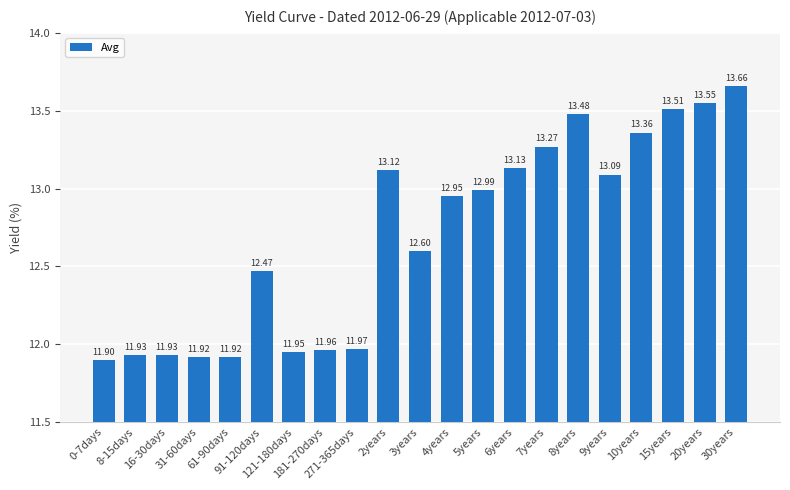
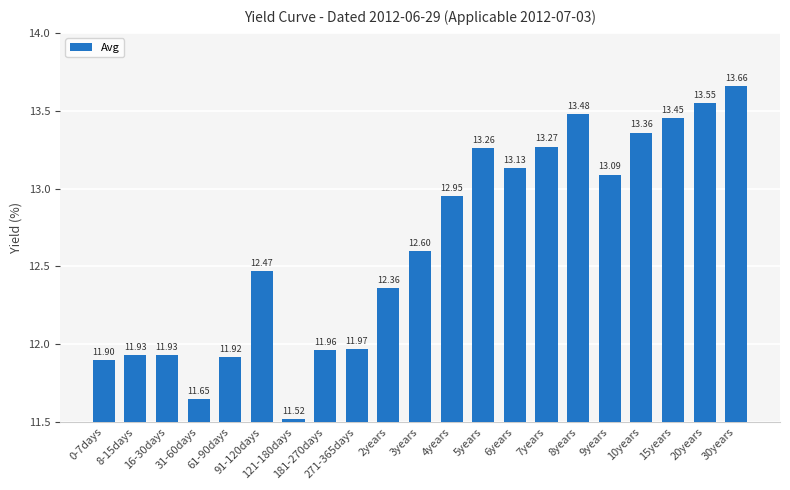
  {
    "0-7days": 11.90,
    "8-15days": 11.93,
    "16-30days": 11.93,
-   "31-60days": 11.92,
+   "31-60days": 11.65,
    "61-90days": 11.92,
    "91-120days": 12.47,
-   "121-180days": 11.95,
+   "121-180days": 11.52,
    "181-270days": 11.96,
    "271-365days": 11.97,
-   "2years": 13.12,
+   "2years": 12.36,
    "3years": 12.60,
    "4years": 12.95,
-   "5years": 12.99,
+   "5years": 13.26,
    "6years": 13.13,
    "7years": 13.27,
    "8years": 13.48,
    "9years": 13.09,
    "10years": 13.36,
-   "15years": 13.51,
+   "15years": 13.45,
    "20years": 13.55,
    "30years": 13.66
  }
